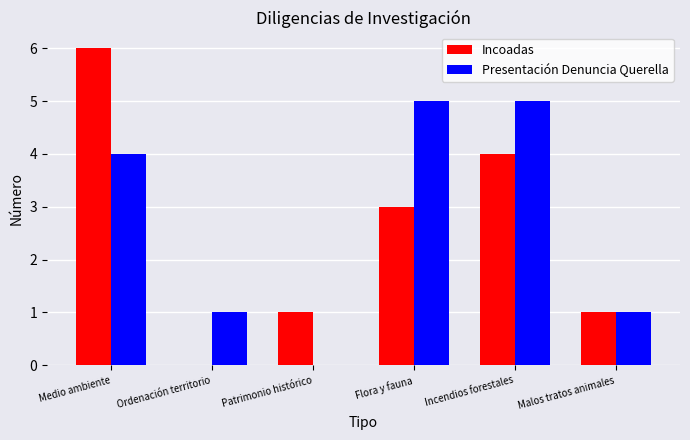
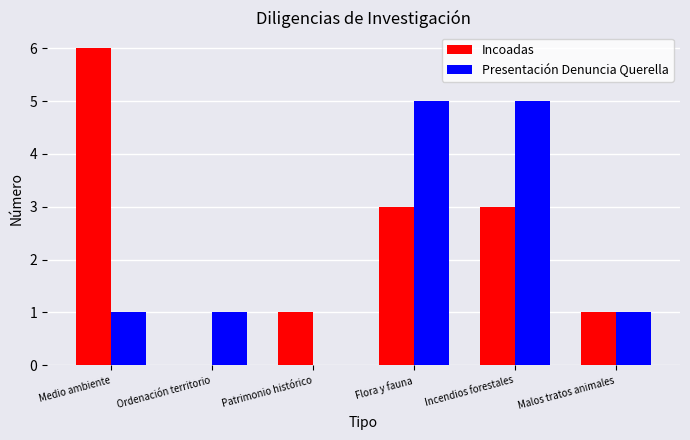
  {
    "Incoadas": {
      "Medio ambiente": 6,
      "Ordenación territorio": 0,
      "Patrimonio histórico": 1,
      "Flora y fauna": 3,
-     "Incendios forestales": 4,
+     "Incendios forestales": 3,
      "Malos tratos animales": 1
    },
    "Presentación Denuncia Querella": {
-     "Medio ambiente": 4,
+     "Medio ambiente": 1,
      "Ordenación territorio": 1,
      "Patrimonio histórico": 0,
      "Flora y fauna": 5,
      "Incendios forestales": 5,
      "Malos tratos animales": 1
    }
  }
